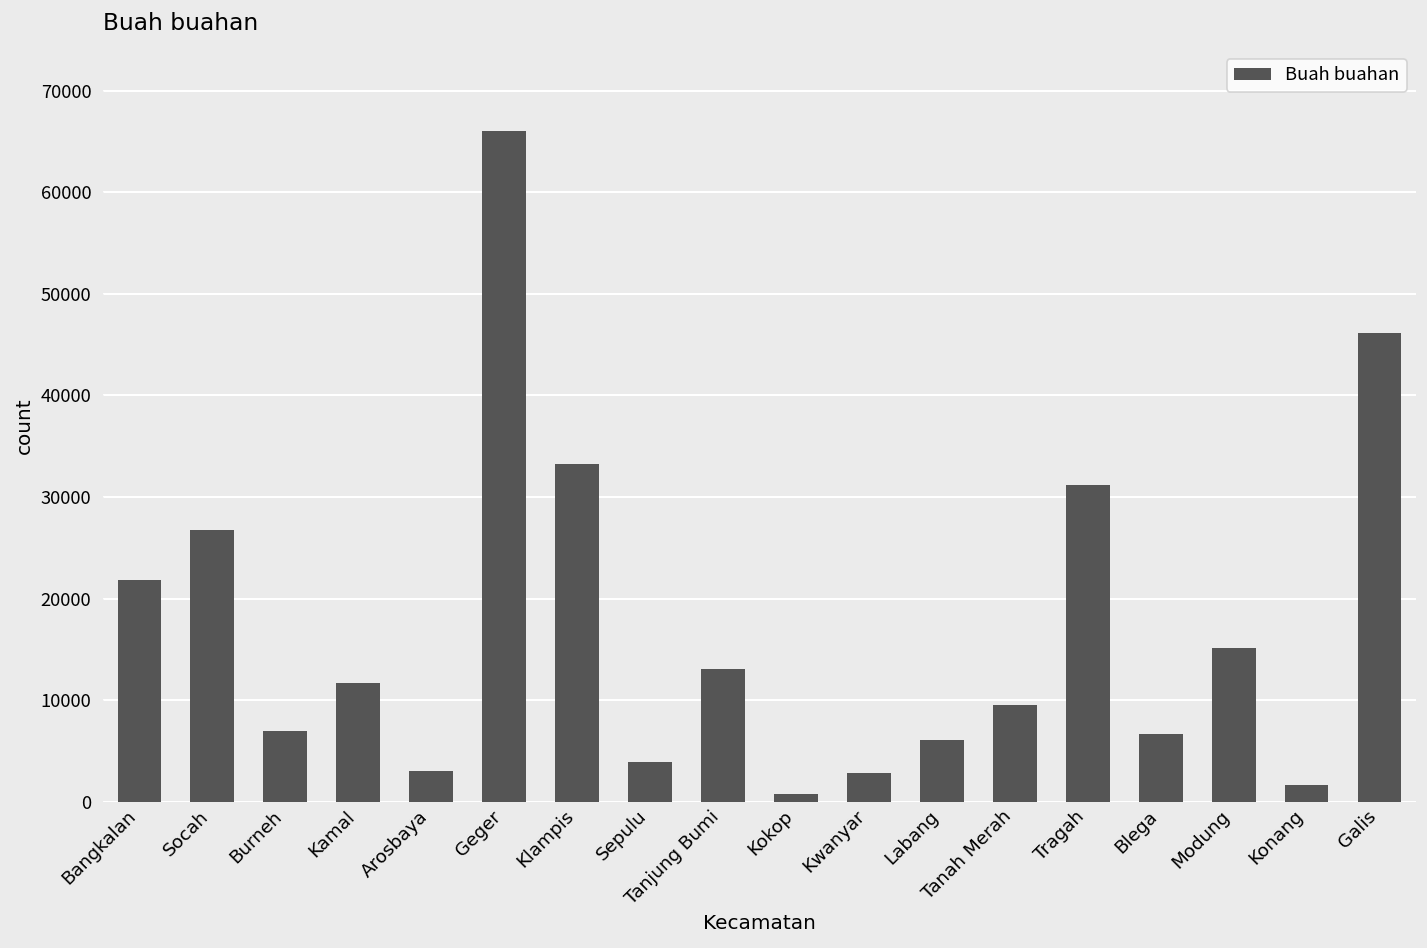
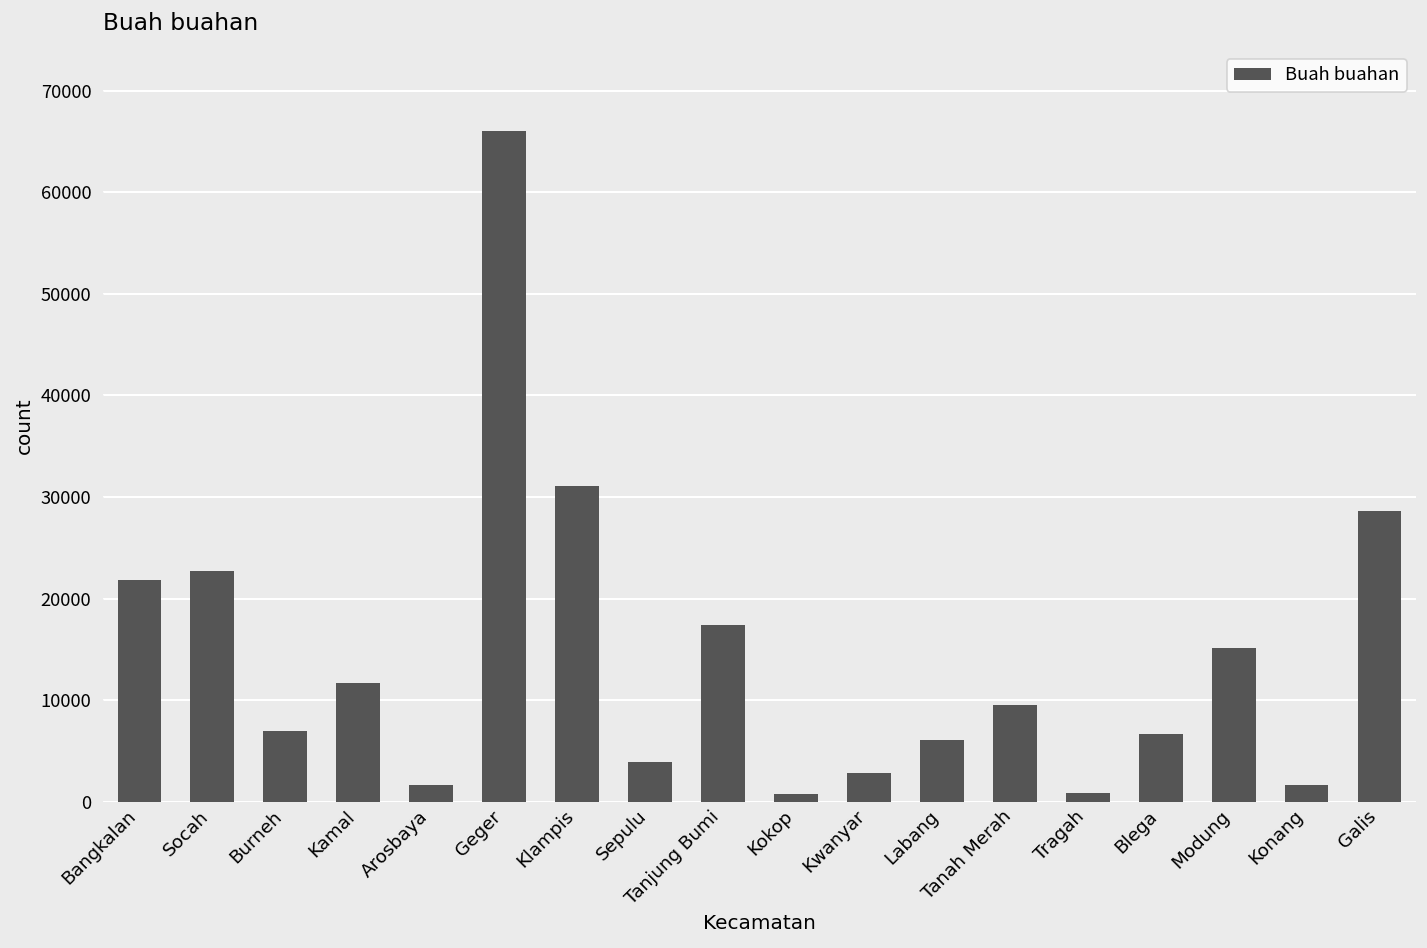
  {
    "Bangkalan": 22000,
-   "Socah": 27000,
+   "Socah": 23000,
    "Burneh": 7000,
    "Kamal": 12000,
-   "Arosbaya": 3000,
+   "Arosbaya": 2000,
    "Geger": 66000,
-   "Klampis": 33000,
+   "Klampis": 31000,
    "Sepulu": 4000,
-   "Tanjung Bumi": 13000,
+   "Tanjung Bumi": 17000,
    "Kokop": 1000,
    "Kwanyar": 3000,
    "Labang": 6000,
    "Tanah Merah": 10000,
-   "Tragah": 31000,
+   "Tragah": 1000,
    "Blega": 7000,
    "Modung": 15000,
    "Konang": 2000,
-   "Galis": 46000
+   "Galis": 29000
  }
